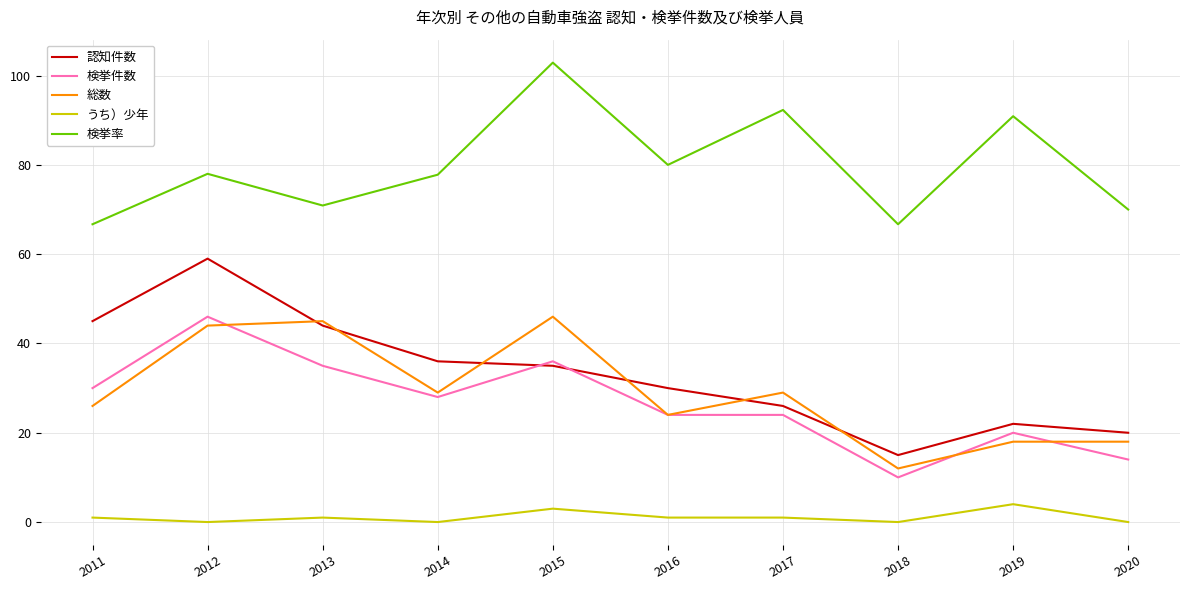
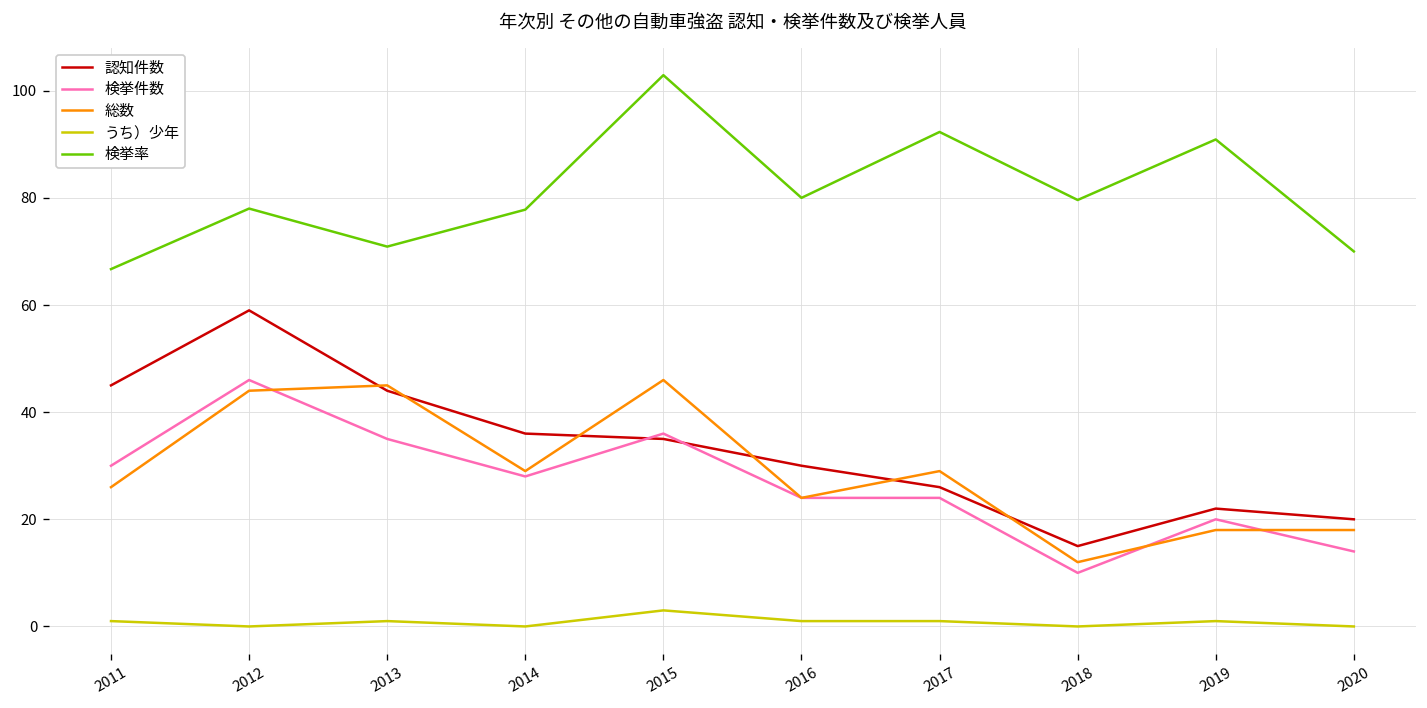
  {
    "認知件数": {
      "2011": 45,
      "2012": 59,
      "2013": 44,
      "2014": 36,
      "2015": 35,
      "2016": 30,
      "2017": 26,
      "2018": 15,
      "2019": 22,
      "2020": 20
    },
    "検挙件数": {
      "2011": 30,
      "2012": 46,
      "2013": 35,
      "2014": 28,
      "2015": 36,
      "2017": 24,
      "2018": 10,
      "2019": 20,
      "2020": 14
    },
    "総数": {
      "2011": 26,
      "2012": 44,
      "2013": 45,
      "2014": 29,
      "2015": 46,
      "2017": 29,
      "2018": 12,
      "2019": 18,
      "2020": 18
    },
    "うち）少年": {
      "2011": 1,
      "2012": 0,
      "2013": 1,
      "2014": 0,
      "2015": 3,
      "2016": 1,
      "2017": 1,
      "2018": 0,
-     "2019": 4,
+     "2019": 1,
      "2020": 0
    },
    "検挙率": {
      "2011": 67,
      "2012": 78,
      "2013": 71,
      "2014": 78,
      "2015": 103,
      "2016": 80,
      "2017": 92,
-     "2018": 67,
+     "2018": 80,
      "2019": 91,
      "2020": 70
    }
  }
